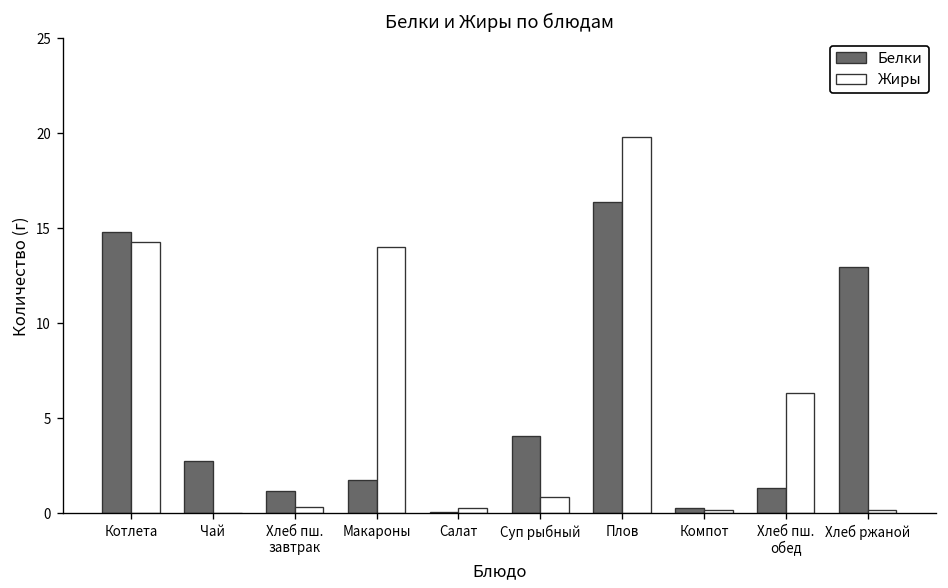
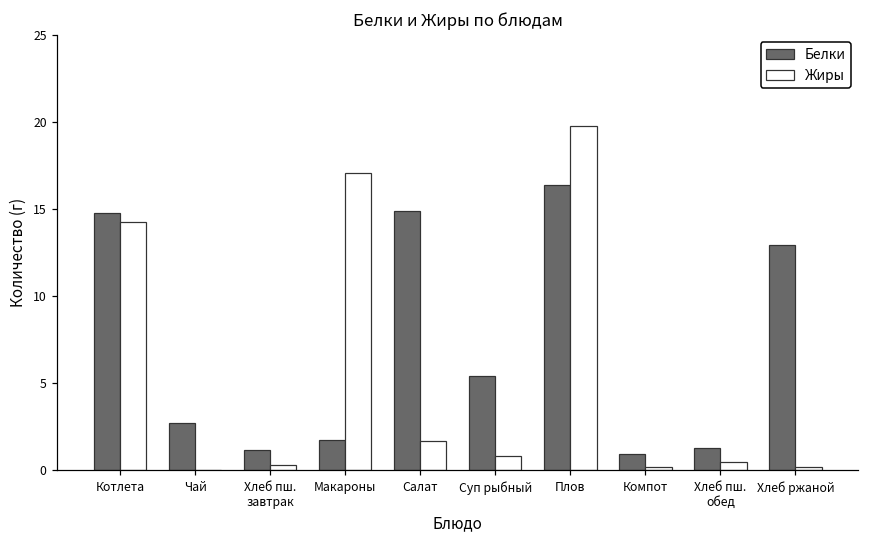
  {
    "Белки": {
      "Котлета": 14.8,
      "Чай": 2.7,
      "Хлеб пш. завтрак": 1.2,
      "Макароны": 1.8,
-     "Салат": 0.1,
-     "Суп рыбный": 4.1,
+     "Салат": 14.9,
+     "Суп рыбный": 5.4,
      "Плов": 16.4,
-     "Компот": 0.3,
+     "Компот": 0.9,
      "Хлеб пш. обед": 1.3,
      "Хлеб ржаной": 13.0
    },
    "Жиры": {
      "Котлета": 14.3,
      "Чай": 0.0,
      "Хлеб пш. завтрак": 0.3,
-     "Макароны": 14.0,
-     "Салат": 0.3,
+     "Макароны": 17.1,
+     "Салат": 1.7,
      "Суп рыбный": 0.8,
      "Плов": 19.8,
      "Компот": 0.2,
-     "Хлеб пш. обед": 6.4,
+     "Хлеб пш. обед": 0.5,
      "Хлеб ржаной": 0.2
    }
  }
